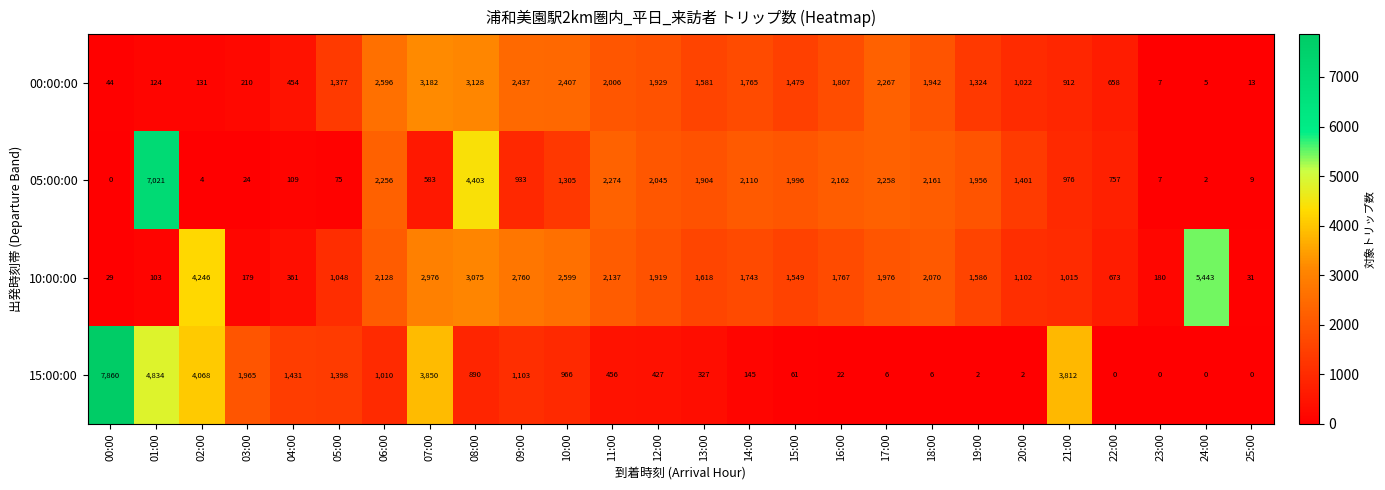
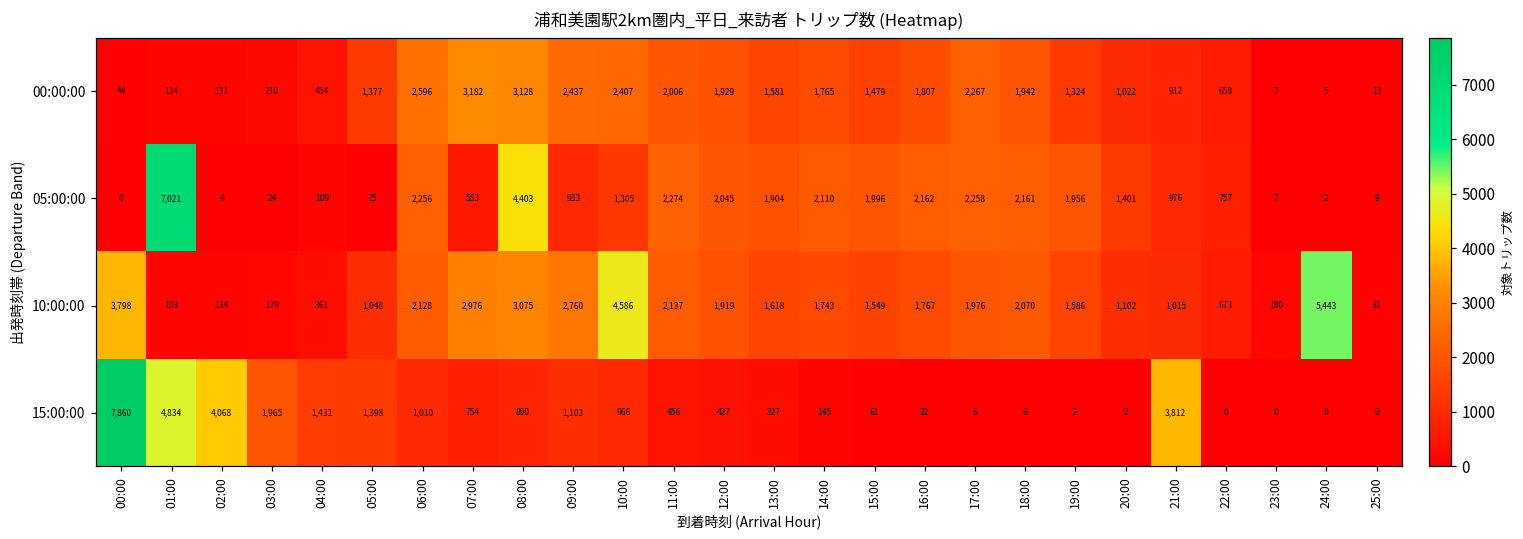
  {
    "00:00:00": {
      "00:00": "44",
      "01:00": "124",
      "02:00": "131",
      "03:00": "210",
      "04:00": "454",
      "05:00": "1,377",
      "06:00": "2,596",
      "07:00": "3,182",
      "08:00": "3,128",
      "09:00": "2,437",
      "10:00": "2,407",
      "11:00": "2,006",
      "12:00": "1,929",
      "13:00": "1,581",
      "14:00": "1,765",
      "15:00": "1,479",
      "16:00": "1,807",
      "17:00": "2,267",
      "18:00": "1,942",
      "19:00": "1,324",
      "20:00": "1,022",
      "21:00": "912",
      "22:00": "658",
      "23:00": "7",
      "24:00": "5",
      "25:00": "13"
    },
    "05:00:00": {
      "00:00": "0",
      "01:00": "7,021",
      "02:00": "4",
      "03:00": "24",
      "04:00": "109",
      "05:00": "75",
      "06:00": "2,256",
      "07:00": "583",
      "08:00": "4,403",
      "09:00": "933",
      "10:00": "1,305",
      "11:00": "2,274",
      "12:00": "2,045",
      "13:00": "1,904",
      "14:00": "2,110",
      "15:00": "1,996",
      "16:00": "2,162",
      "17:00": "2,258",
      "18:00": "2,161",
      "19:00": "1,956",
      "20:00": "1,401",
      "21:00": "976",
      "22:00": "757",
      "23:00": "7",
      "24:00": "2",
      "25:00": "9"
    },
    "10:00:00": {
-     "00:00": "29",
+     "00:00": "3,798",
      "01:00": "103",
-     "02:00": "4,246",
+     "02:00": "134",
      "03:00": "179",
      "04:00": "361",
      "05:00": "1,048",
      "06:00": "2,128",
      "07:00": "2,976",
      "08:00": "3,075",
      "09:00": "2,760",
-     "10:00": "2,599",
+     "10:00": "4,586",
      "11:00": "2,137",
      "12:00": "1,919",
      "13:00": "1,618",
      "14:00": "1,743",
      "15:00": "1,549",
      "16:00": "1,767",
      "17:00": "1,976",
      "18:00": "2,070",
      "19:00": "1,586",
      "20:00": "1,102",
      "21:00": "1,015",
      "22:00": "673",
      "23:00": "180",
      "24:00": "5,443",
      "25:00": "31"
    },
    "15:00:00": {
      "00:00": "7,860",
      "01:00": "4,834",
      "02:00": "4,068",
      "03:00": "1,965",
      "04:00": "1,431",
      "05:00": "1,398",
      "06:00": "1,010",
-     "07:00": "3,850",
+     "07:00": "754",
      "08:00": "890",
      "09:00": "1,103",
      "10:00": "966",
      "11:00": "456",
      "12:00": "427",
      "13:00": "327",
      "14:00": "145",
      "15:00": "61",
      "16:00": "22",
      "17:00": "6",
      "18:00": "6",
      "19:00": "2",
      "20:00": "2",
      "21:00": "3,812",
      "22:00": "0",
      "23:00": "0",
      "24:00": "0",
      "25:00": "0"
    }
  }
